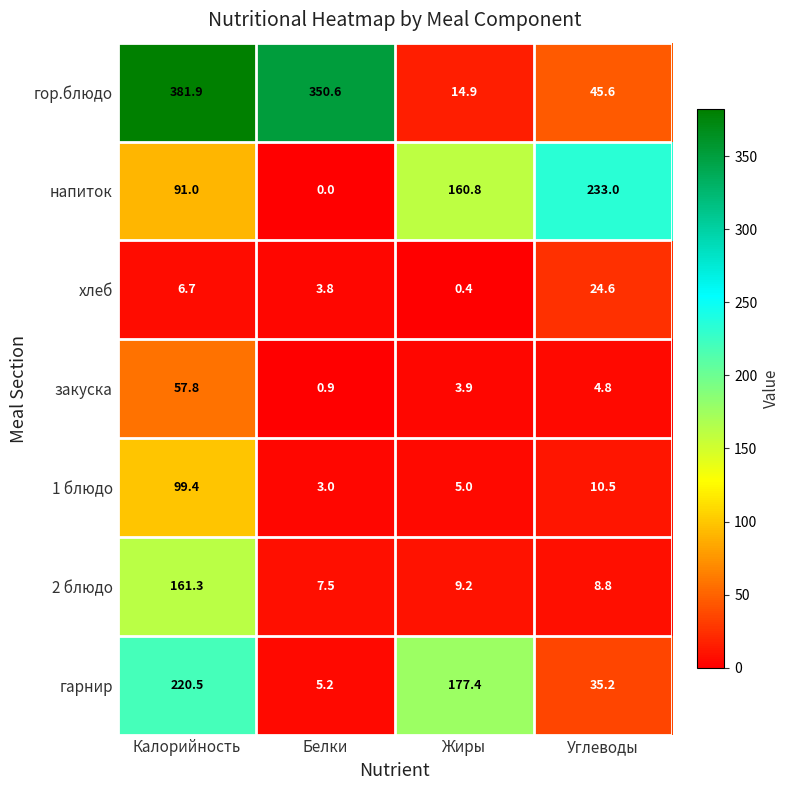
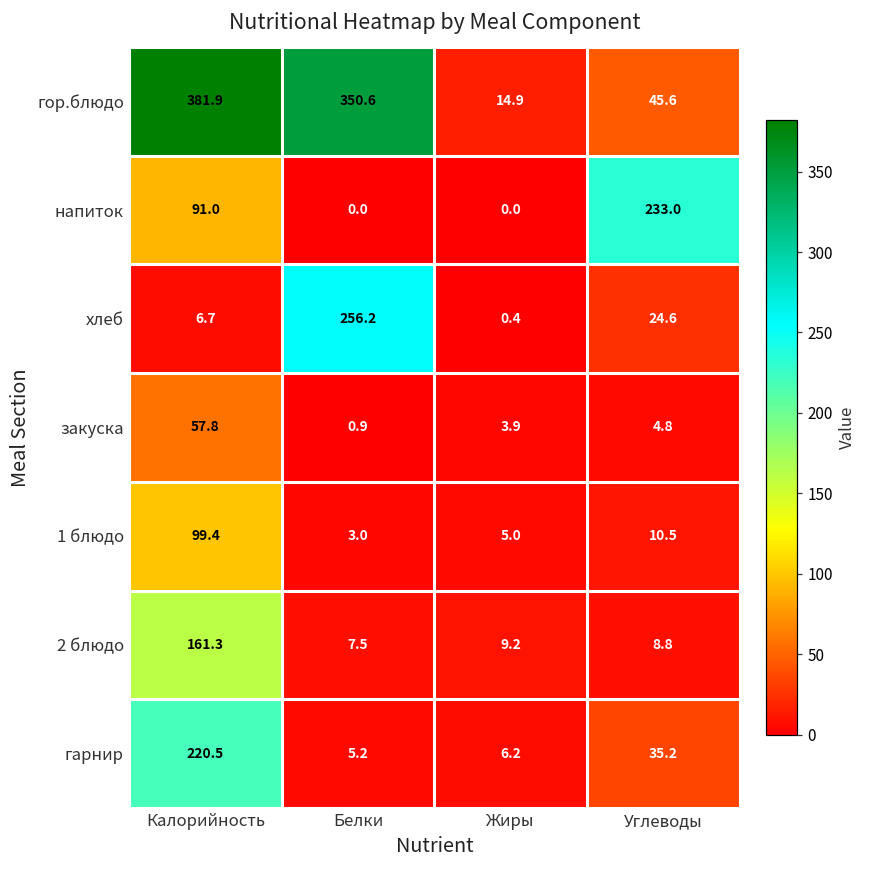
  {
    "гор.блюдо": {
      "Калорийность": 381.9,
      "Белки": 350.6,
      "Жиры": 14.9,
      "Углеводы": 45.6
    },
    "напиток": {
      "Калорийность": 91.0,
      "Белки": 0.0,
-     "Жиры": 160.8,
+     "Жиры": 0.0,
      "Углеводы": 233.0
    },
    "хлеб": {
      "Калорийность": 6.7,
-     "Белки": 3.8,
+     "Белки": 256.2,
      "Жиры": 0.4,
      "Углеводы": 24.6
    },
    "закуска": {
      "Калорийность": 57.8,
      "Белки": 0.9,
      "Жиры": 3.9,
      "Углеводы": 4.8
    },
    "1 блюдо": {
      "Калорийность": 99.4,
      "Белки": 3.0,
      "Жиры": 5.0,
      "Углеводы": 10.5
    },
    "2 блюдо": {
      "Калорийность": 161.3,
      "Белки": 7.5,
      "Жиры": 9.2,
      "Углеводы": 8.8
    },
    "гарнир": {
      "Калорийность": 220.5,
      "Белки": 5.2,
-     "Жиры": 177.4,
+     "Жиры": 6.2,
      "Углеводы": 35.2
    }
  }
